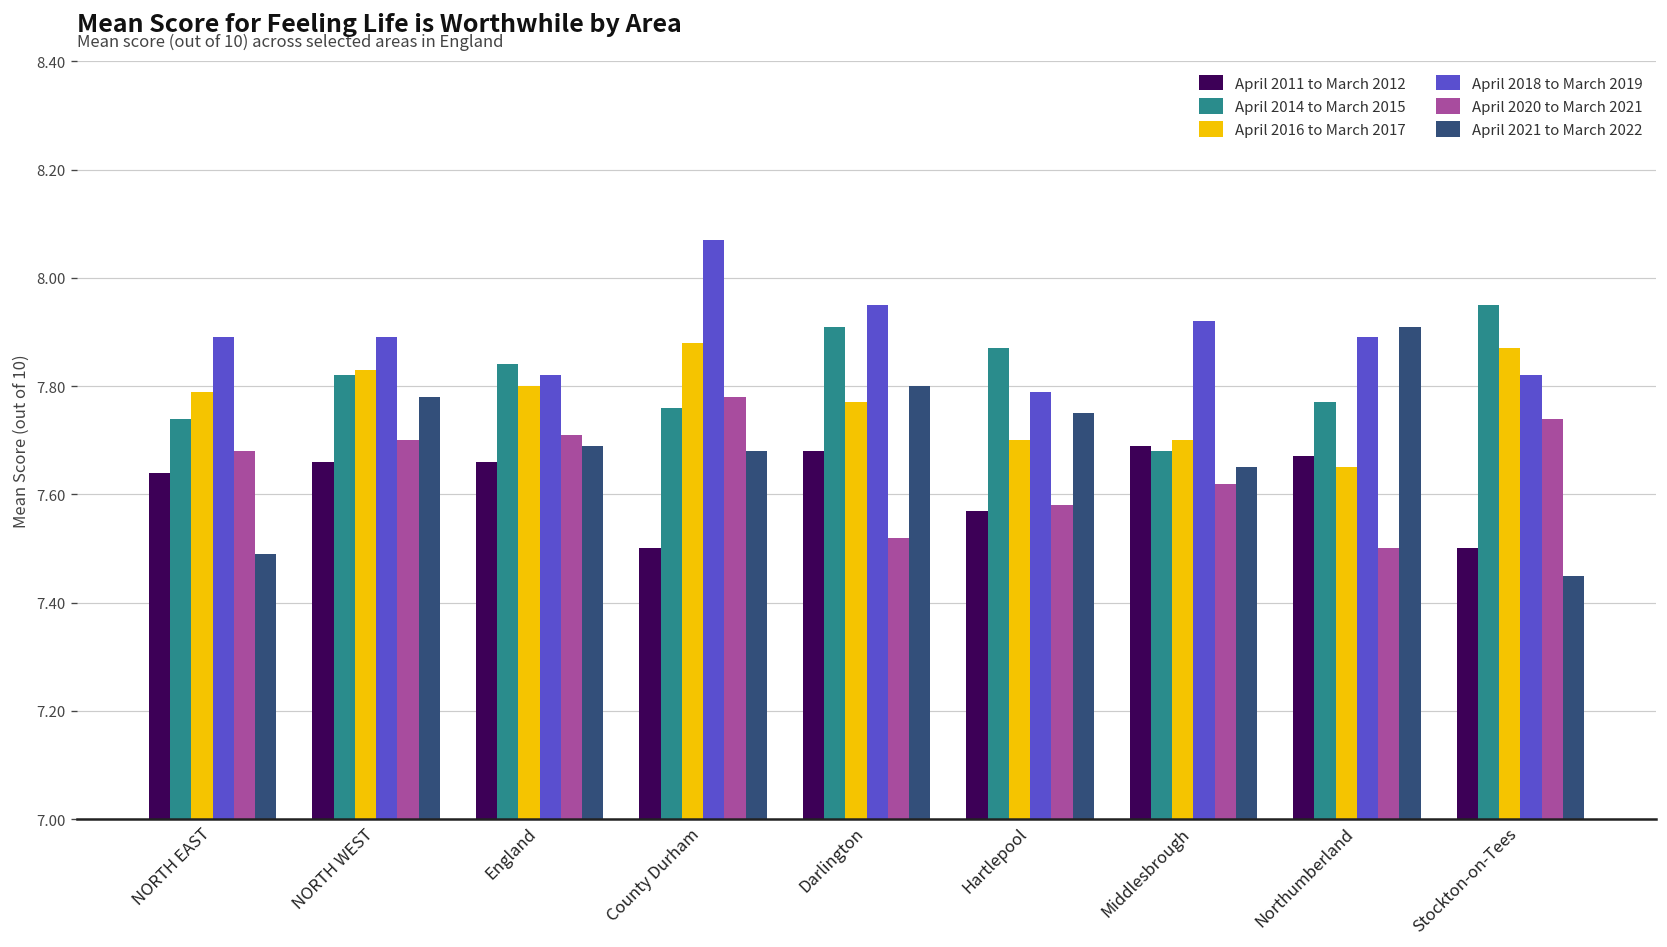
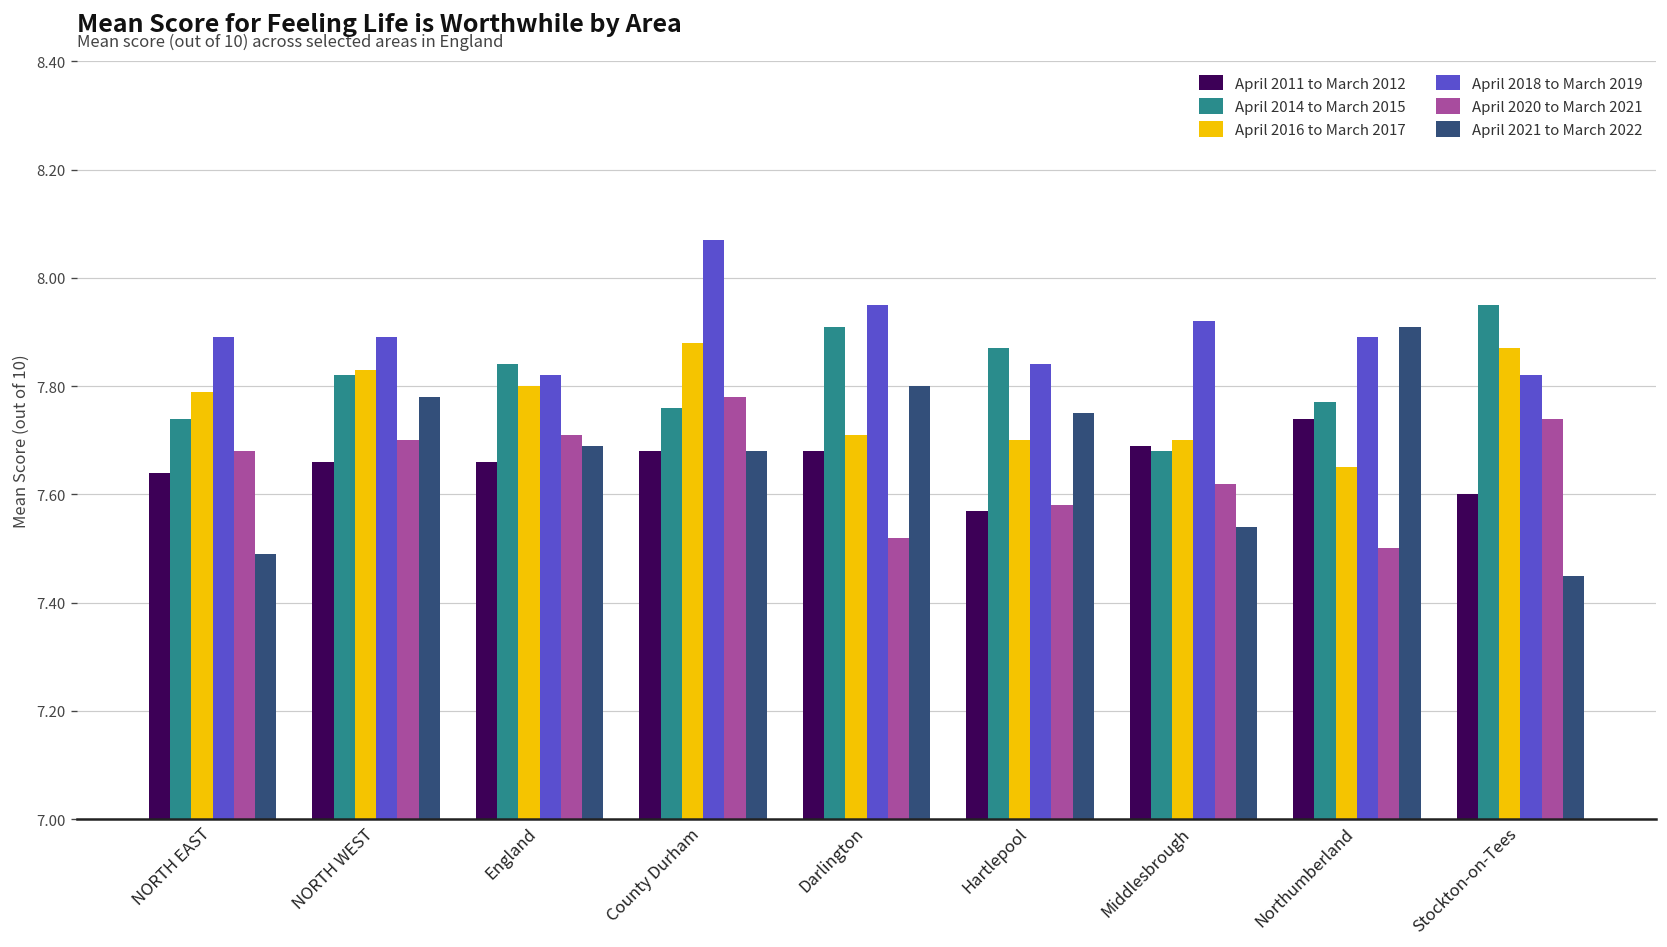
  {
    "April 2011 to March 2012": {
      "NORTH EAST": 7.64,
      "NORTH WEST": 7.66,
      "England": 7.66,
-     "County Durham": 7.50,
+     "County Durham": 7.68,
      "Darlington": 7.68,
      "Hartlepool": 7.57,
      "Middlesbrough": 7.69,
-     "Northumberland": 7.67,
-     "Stockton-on-Tees": 7.5
+     "Northumberland": 7.74,
+     "Stockton-on-Tees": 7.6
    },
    "April 2014 to March 2015": {
      "NORTH EAST": 7.74,
      "NORTH WEST": 7.82,
      "England": 7.84,
      "County Durham": 7.76,
      "Darlington": 7.91,
      "Hartlepool": 7.87,
      "Middlesbrough": 7.68,
      "Northumberland": 7.77,
      "Stockton-on-Tees": 7.95
    },
    "April 2016 to March 2017": {
      "NORTH EAST": 7.79,
      "NORTH WEST": 7.83,
      "England": 7.80,
      "County Durham": 7.88,
-     "Darlington": 7.77,
+     "Darlington": 7.71,
      "Hartlepool": 7.70,
      "Middlesbrough": 7.70,
      "Northumberland": 7.65,
      "Stockton-on-Tees": 7.87
    },
    "April 2018 to March 2019": {
      "NORTH EAST": 7.89,
      "NORTH WEST": 7.89,
      "England": 7.82,
      "County Durham": 8.07,
      "Darlington": 7.95,
-     "Hartlepool": 7.79,
+     "Hartlepool": 7.84,
      "Middlesbrough": 7.92,
      "Northumberland": 7.89,
      "Stockton-on-Tees": 7.82
    },
    "April 2020 to March 2021": {
      "NORTH EAST": 7.68,
      "NORTH WEST": 7.70,
      "England": 7.71,
      "County Durham": 7.78,
      "Darlington": 7.52,
      "Hartlepool": 7.58,
      "Middlesbrough": 7.62,
      "Northumberland": 7.50,
      "Stockton-on-Tees": 7.74
    },
    "April 2021 to March 2022": {
      "NORTH EAST": 7.49,
      "NORTH WEST": 7.78,
      "England": 7.69,
      "County Durham": 7.68,
      "Darlington": 7.80,
      "Hartlepool": 7.75,
-     "Middlesbrough": 7.65,
+     "Middlesbrough": 7.54,
      "Northumberland": 7.91,
      "Stockton-on-Tees": 7.45
    }
  }
